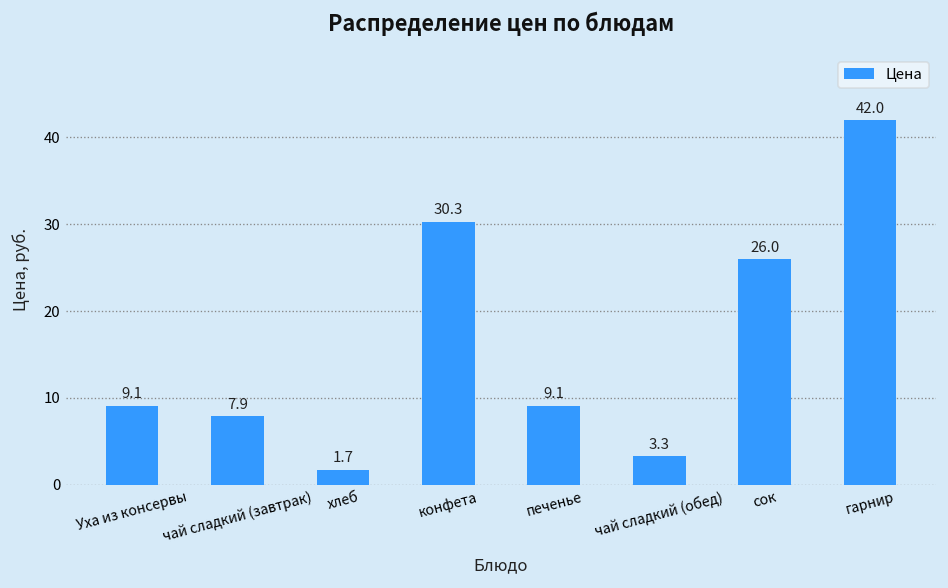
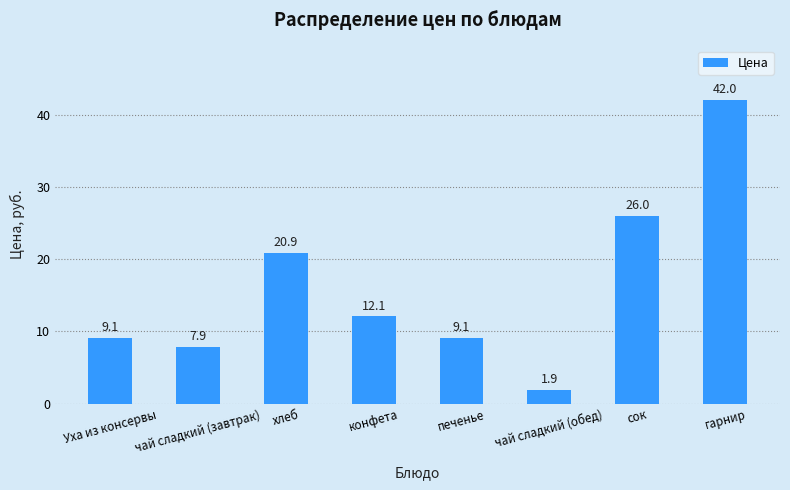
  {
    "Уха из консервы": 9.1,
    "чай сладкий (завтрак)": 7.9,
-   "хлеб": 1.7,
-   "конфета": 30.3,
+   "хлеб": 20.9,
+   "конфета": 12.1,
    "печенье": 9.1,
-   "чай сладкий (обед)": 3.3,
+   "чай сладкий (обед)": 1.9,
    "сок": 26.0,
    "гарнир": 42.0
  }
